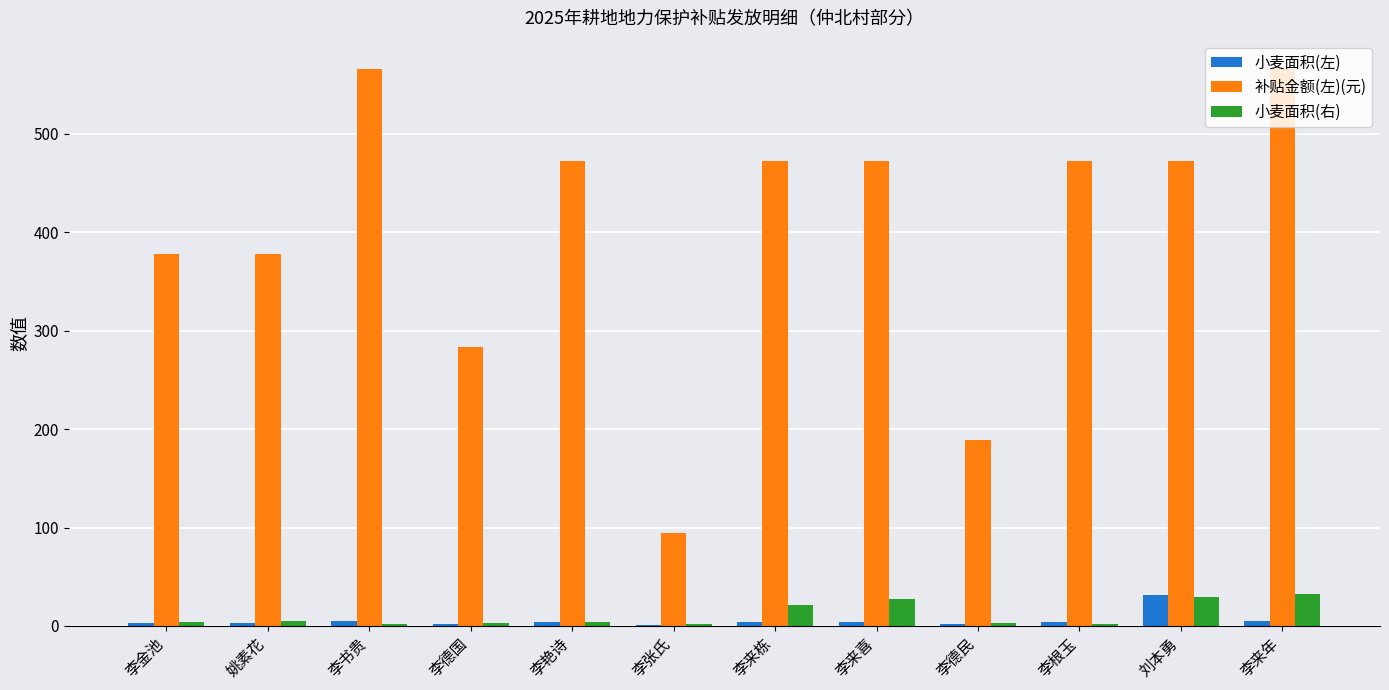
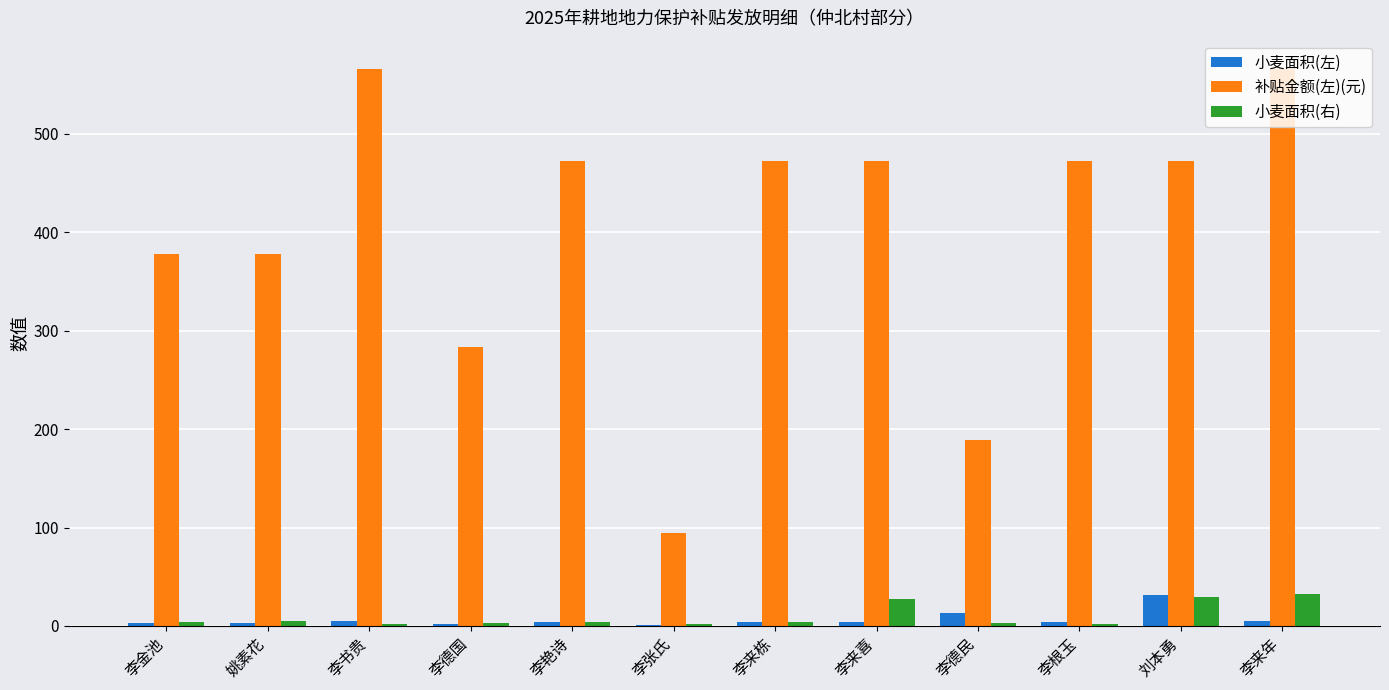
  {
    "小麦面积(左)": {
      "李金池": 0,
      "姚素花": 0,
      "李书贵": 0,
      "李艳诗": 0,
      "李来栋": 0,
      "李来喜": 0,
-     "李德民": 0,
+     "李德民": 10,
      "李根玉": 0,
      "刘本勇": 30,
      "李来年": 0
    },
    "补贴金额(左)(元)": {
      "李金池": 380,
      "姚素花": 380,
      "李书贵": 570,
      "李德国": 280,
      "李艳诗": 470,
      "李张氏": 90,
      "李来栋": 470,
      "李来喜": 470,
      "李德民": 190,
      "李根玉": 470,
      "刘本勇": 470
    },
    "小麦面积(右)": {
      "李金池": 0,
      "姚素花": 0,
      "李德国": 0,
      "李艳诗": 0,
-     "李来栋": 20,
+     "李来栋": 0,
      "李来喜": 30,
      "李德民": 0,
      "刘本勇": 30,
      "李来年": 30
    }
  }
